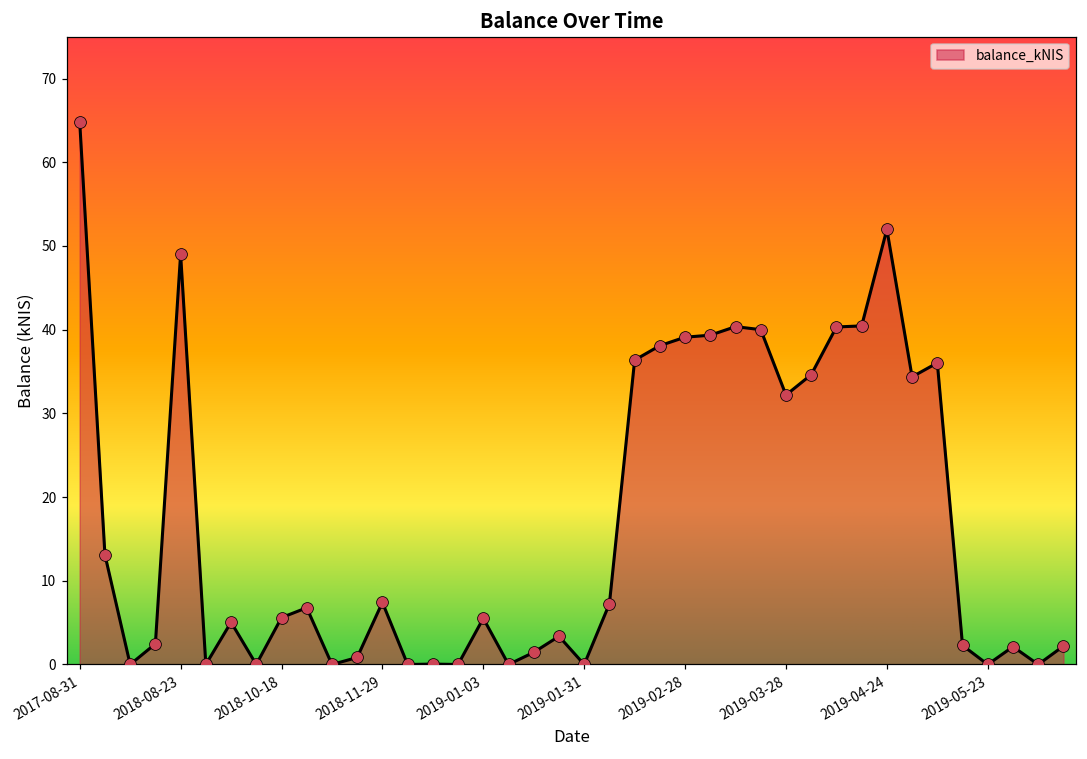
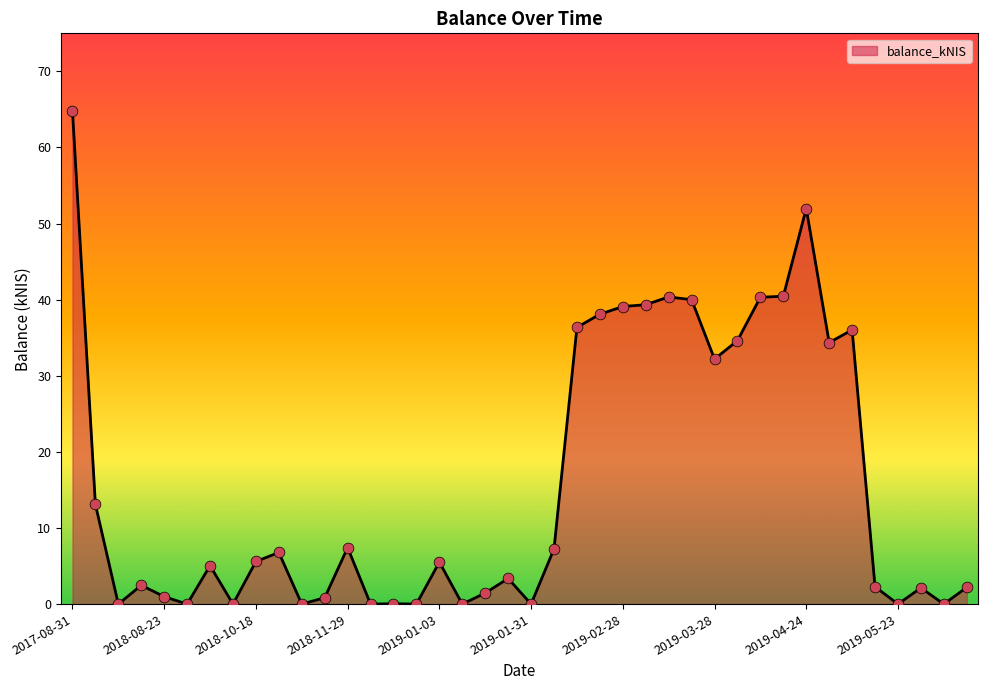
  {
    "2017-08-31": 65,
-   "2018-08-23": 49,
+   "2018-08-23": 1,
    "2018-10-18": 6,
    "2018-11-29": 7,
    "2019-01-03": 6,
    "2019-01-31": 0,
    "2019-02-28": 39,
    "2019-03-28": 32,
    "2019-04-24": 52,
    "2019-05-23": 0
  }
